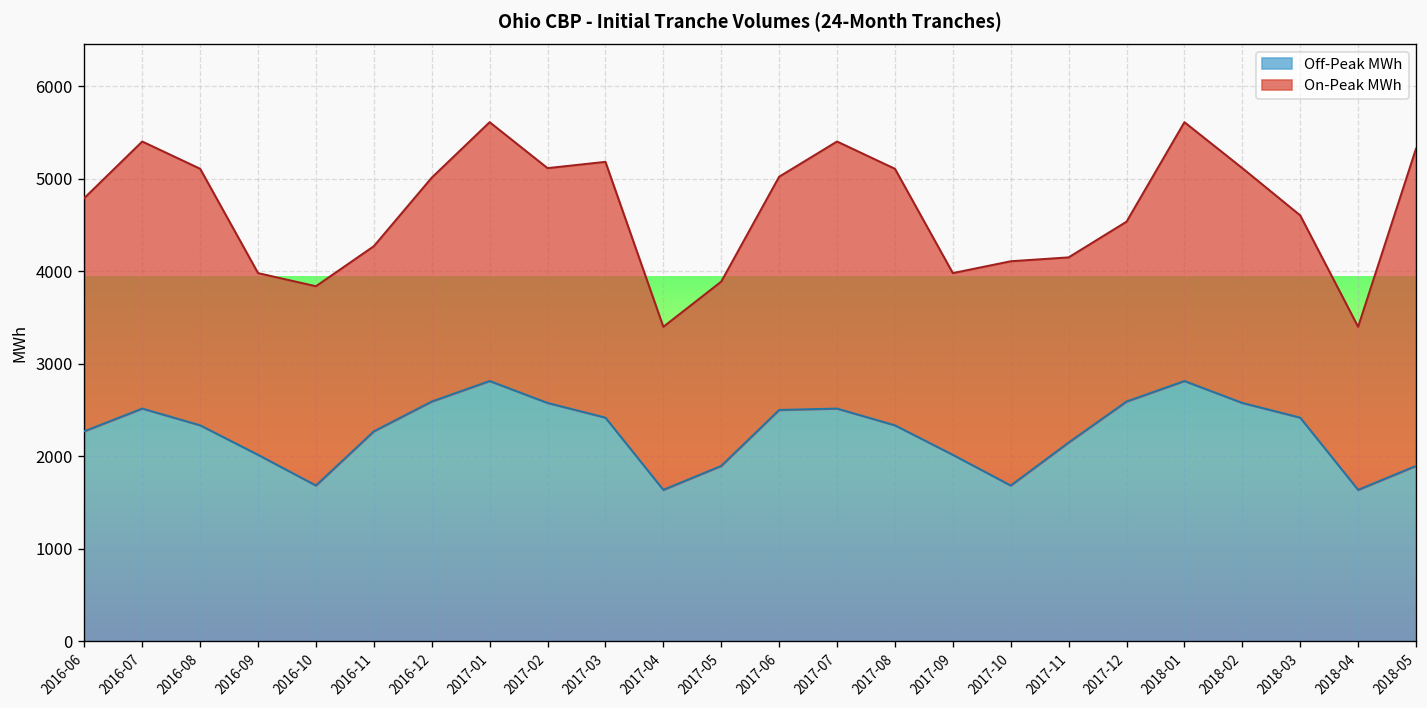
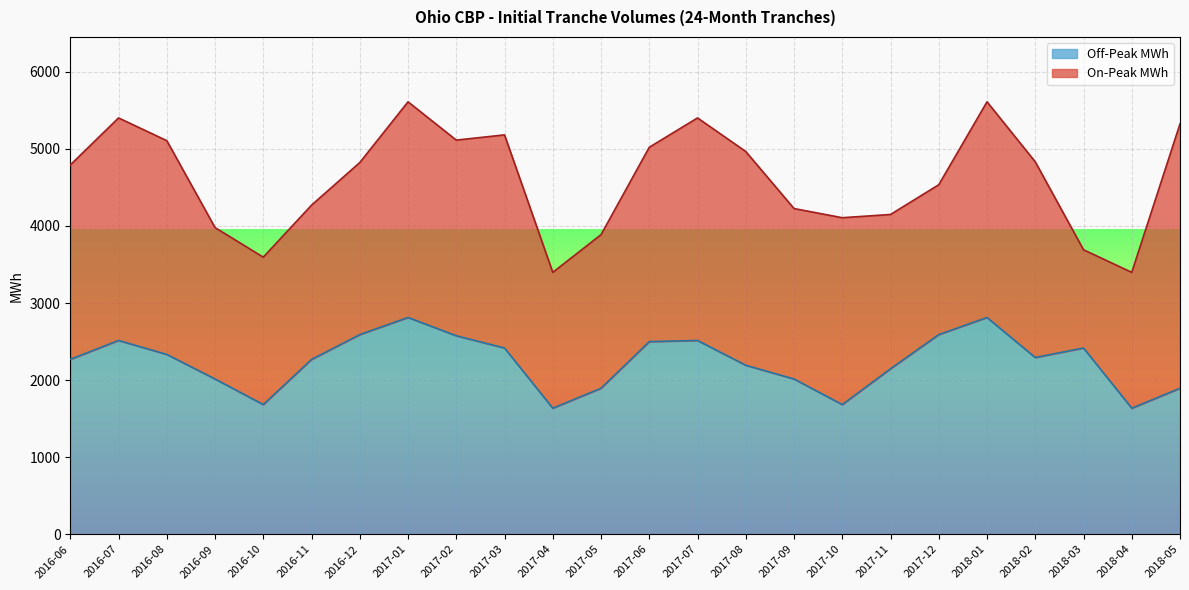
  {
    "Off-Peak MWh": {
      "2016-06": 2300,
      "2016-07": 2500,
      "2016-08": 2300,
      "2016-09": 2000,
      "2016-10": 1700,
      "2016-11": 2300,
      "2016-12": 2600,
      "2017-01": 2800,
      "2017-02": 2600,
      "2017-03": 2400,
      "2017-04": 1600,
      "2017-05": 1900,
      "2017-06": 2500,
      "2017-07": 2500,
-     "2017-08": 2300,
+     "2017-08": 2200,
      "2017-09": 2000,
      "2017-10": 1700,
      "2017-11": 2100,
      "2017-12": 2600,
      "2018-01": 2800,
-     "2018-02": 2600,
+     "2018-02": 2300,
      "2018-03": 2400,
      "2018-04": 1600,
      "2018-05": 1900
    },
    "On-Peak MWh": {
      "2016-06": 2500,
      "2016-07": 2900,
      "2016-08": 2800,
      "2016-09": 2000,
-     "2016-10": 2200,
+     "2016-10": 1900,
      "2016-11": 2000,
-     "2016-12": 2400,
+     "2016-12": 2200,
      "2017-01": 2800,
      "2017-02": 2500,
      "2017-03": 2800,
      "2017-04": 1800,
      "2017-05": 2000,
      "2017-06": 2500,
      "2017-07": 2900,
      "2017-08": 2800,
-     "2017-09": 2000,
+     "2017-09": 2200,
      "2017-10": 2400,
      "2017-11": 2000,
      "2017-12": 1900,
      "2018-01": 2800,
      "2018-02": 2500,
-     "2018-03": 2200,
+     "2018-03": 1300,
      "2018-04": 1800,
      "2018-05": 3400
    }
  }
